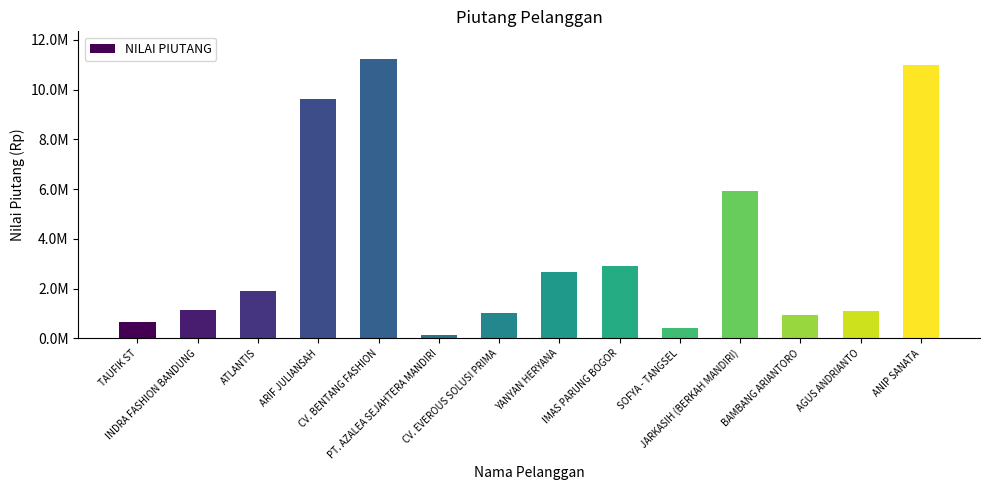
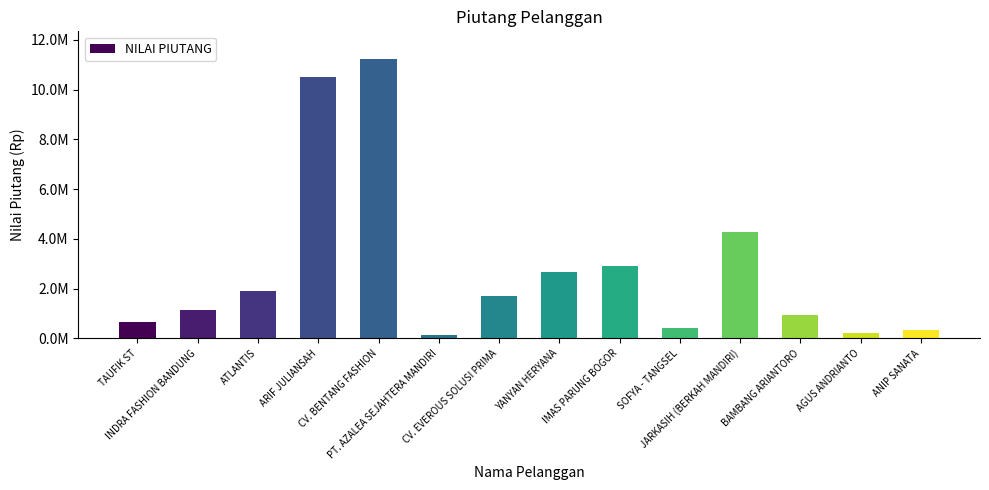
  {
    "TAUFIK ST": 700000,
    "INDRA FASHION BANDUNG": 1100000,
    "ATLANTIS": 1900000,
-   "ARIF JULIANSAH": 9600000,
+   "ARIF JULIANSAH": 10500000,
    "CV. BENTANG FASHION": 11200000,
    "PT. AZALEA SEJAHTERA MANDIRI": 100000,
-   "CV. EVEROUS SOLUSI PRIMA": 1000000,
+   "CV. EVEROUS SOLUSI PRIMA": 1700000,
    "YANYAN HERYANA": 2700000,
    "IMAS PARUNG BOGOR": 2900000,
    "SOFYA - TANGSEL": 400000,
-   "JARKASIH (BERKAH MANDIRI)": 5900000,
+   "JARKASIH (BERKAH MANDIRI)": 4300000,
    "BAMBANG ARIANTORO": 1000000,
-   "AGUS ANDRIANTO": 1100000,
-   "ANIP SANATA": 11000000
+   "AGUS ANDRIANTO": 200000,
+   "ANIP SANATA": 300000
  }
